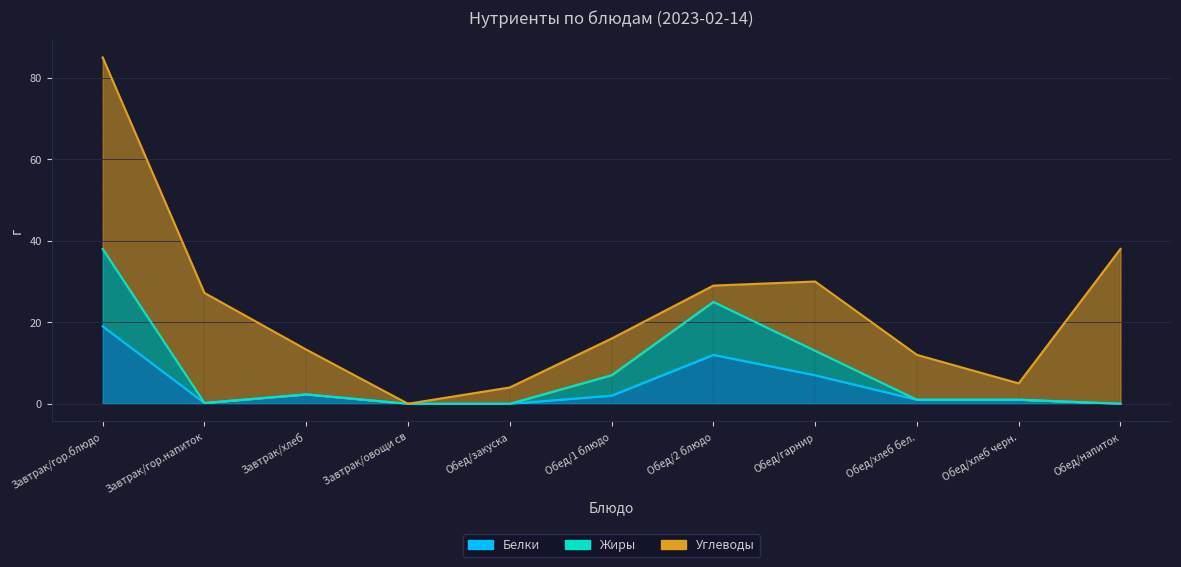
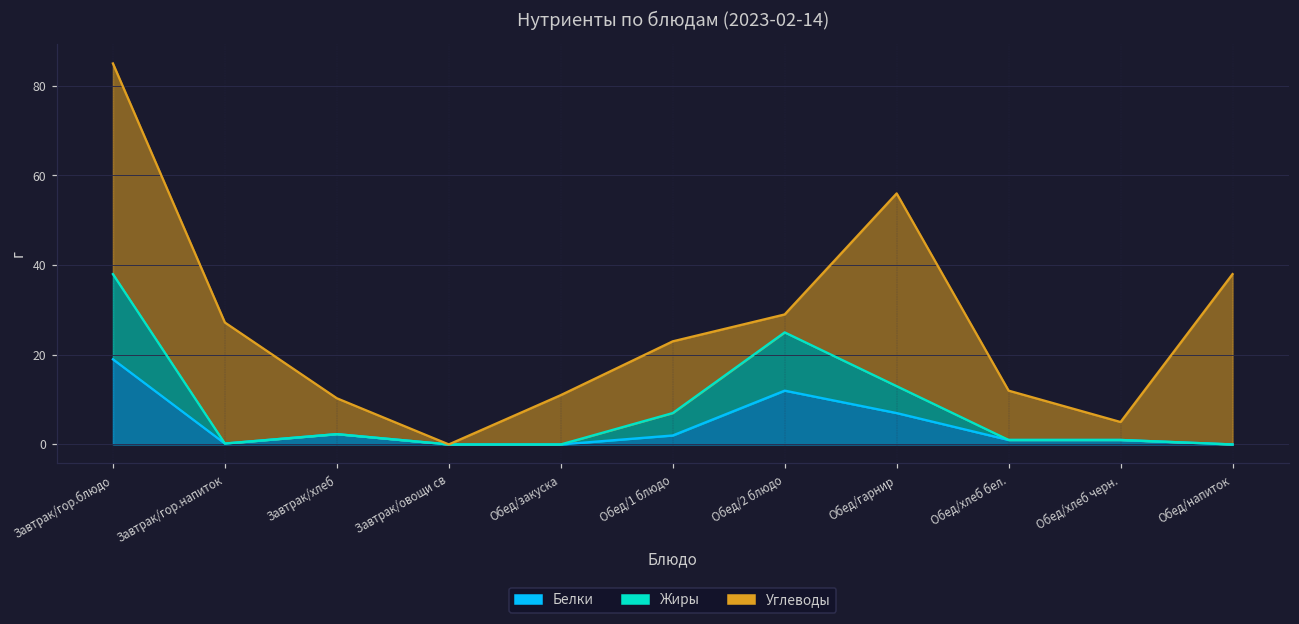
  {
    "Углеводы": {
      "Завтрак/гор.блюдо": 47,
      "Завтрак/гор.напиток": 27,
-     "Завтрак/хлеб": 11,
-     "Обед/закуска": 4,
-     "Обед/1 блюдо": 9,
+     "Завтрак/хлеб": 8,
+     "Обед/закуска": 11,
+     "Обед/1 блюдо": 16,
      "Обед/2 блюдо": 4,
-     "Обед/гарнир": 17,
+     "Обед/гарнир": 43,
      "Обед/хлеб бел.": 11,
      "Обед/хлеб черн.": 4,
      "Обед/напиток": 38
    }
  }
